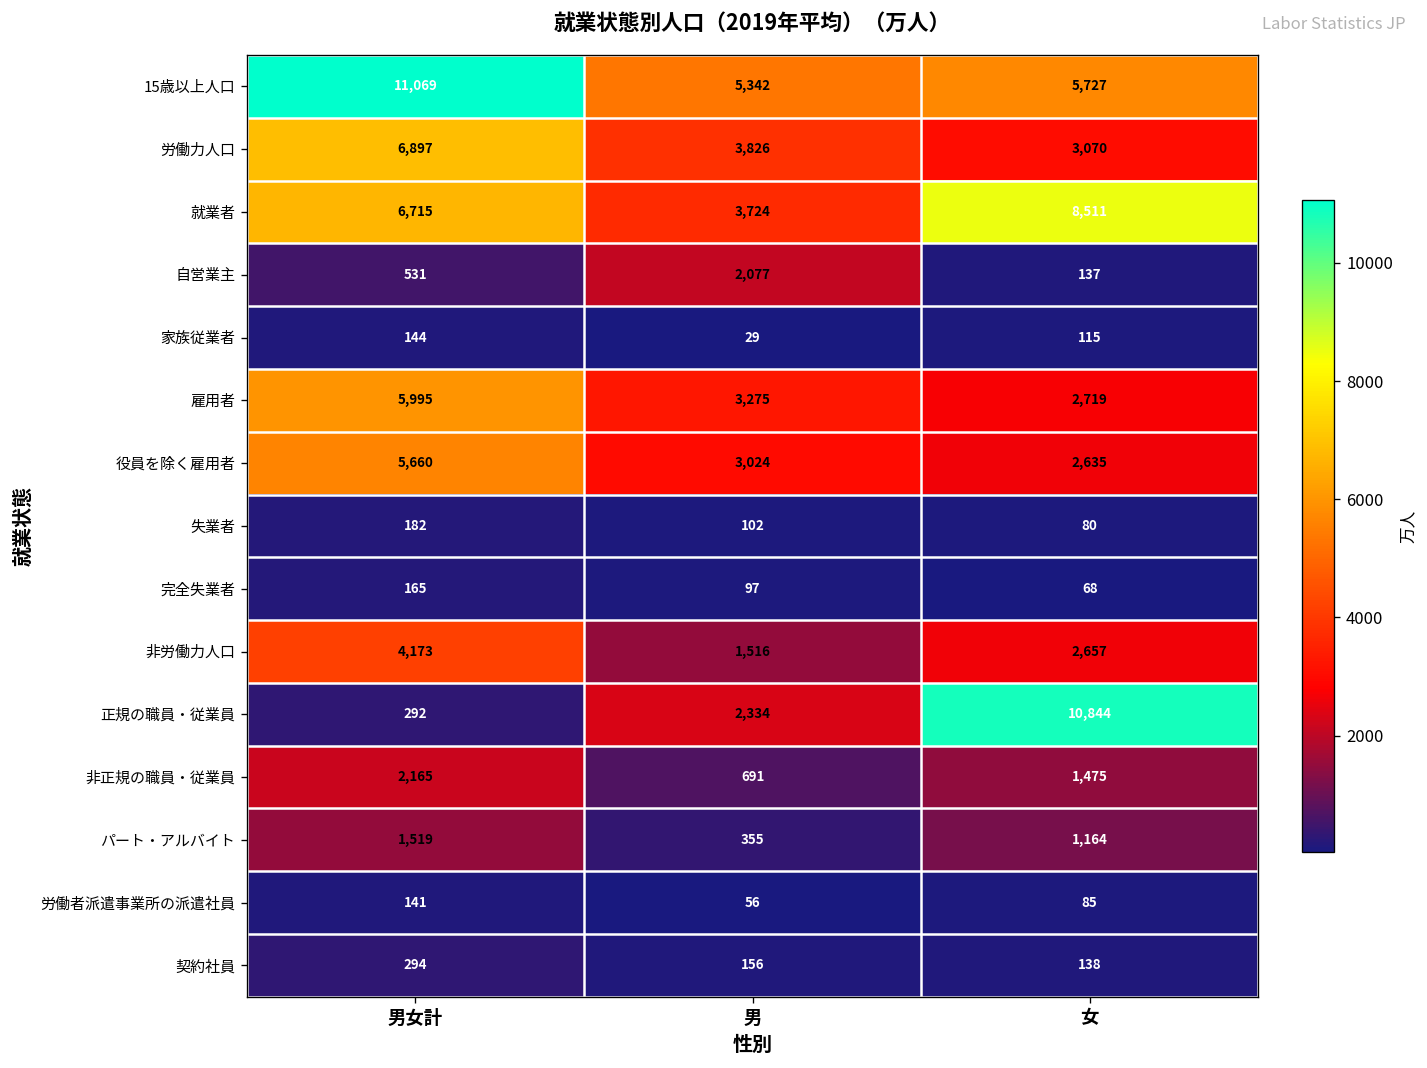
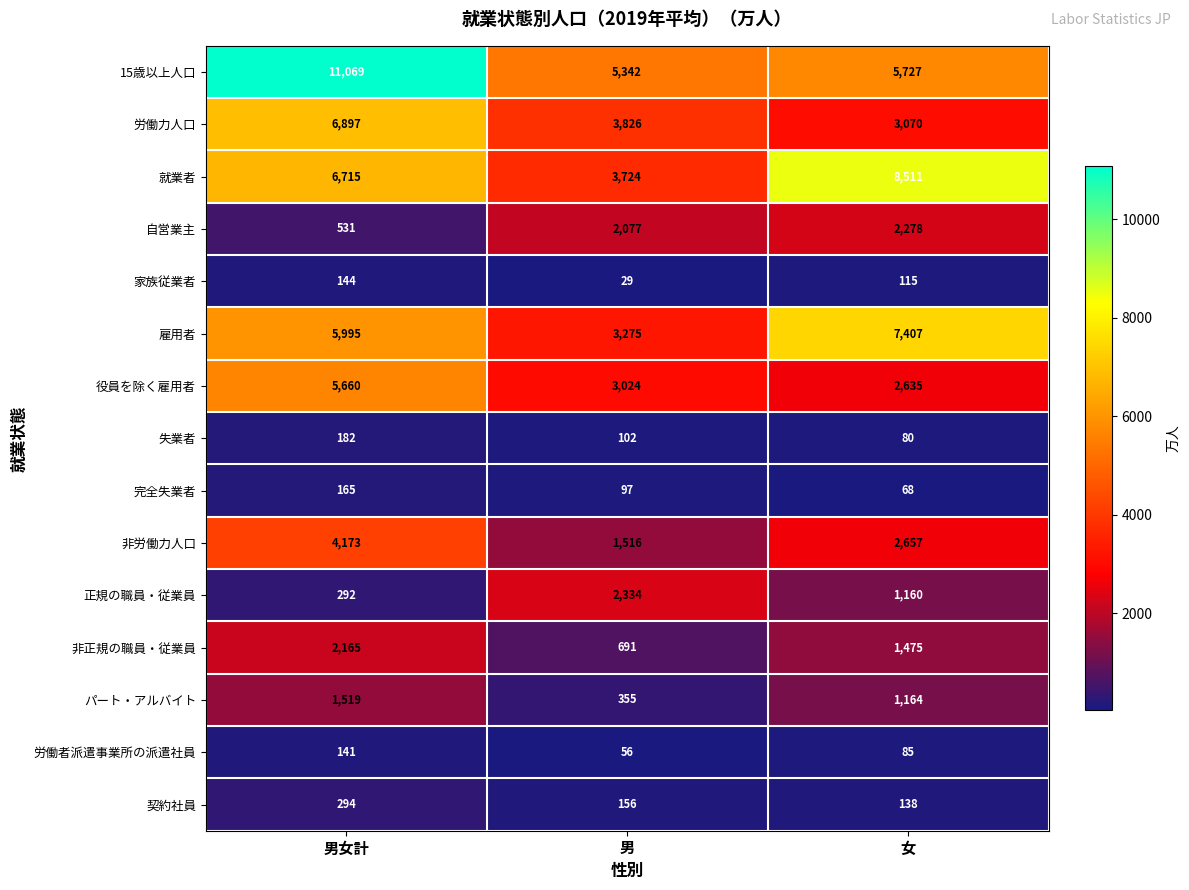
  {
    "15歳以上人口": {
      "男女計": "11,069",
      "男": "5,342",
      "女": "5,727"
    },
    "労働力人口": {
      "男女計": "6,897",
      "男": "3,826",
      "女": "3,070"
    },
    "就業者": {
      "男女計": "6,715",
      "男": "3,724",
      "女": "8,511"
    },
    "自営業主": {
      "男女計": "531",
      "男": "2,077",
-     "女": "137"
+     "女": "2,278"
    },
    "家族従業者": {
      "男女計": "144",
      "男": "29",
      "女": "115"
    },
    "雇用者": {
      "男女計": "5,995",
      "男": "3,275",
-     "女": "2,719"
+     "女": "7,407"
    },
    "役員を除く雇用者": {
      "男女計": "5,660",
      "男": "3,024",
      "女": "2,635"
    },
    "失業者": {
      "男女計": "182",
      "男": "102",
      "女": "80"
    },
    "完全失業者": {
      "男女計": "165",
      "男": "97",
      "女": "68"
    },
    "非労働力人口": {
      "男女計": "4,173",
      "男": "1,516",
      "女": "2,657"
    },
    "正規の職員・従業員": {
      "男女計": "292",
      "男": "2,334",
-     "女": "10,844"
+     "女": "1,160"
    },
    "非正規の職員・従業員": {
      "男女計": "2,165",
      "男": "691",
      "女": "1,475"
    },
    "パート・アルバイト": {
      "男女計": "1,519",
      "男": "355",
      "女": "1,164"
    },
    "労働者派遣事業所の派遣社員": {
      "男女計": "141",
      "男": "56",
      "女": "85"
    },
    "契約社員": {
      "男女計": "294",
      "男": "156",
      "女": "138"
    }
  }
